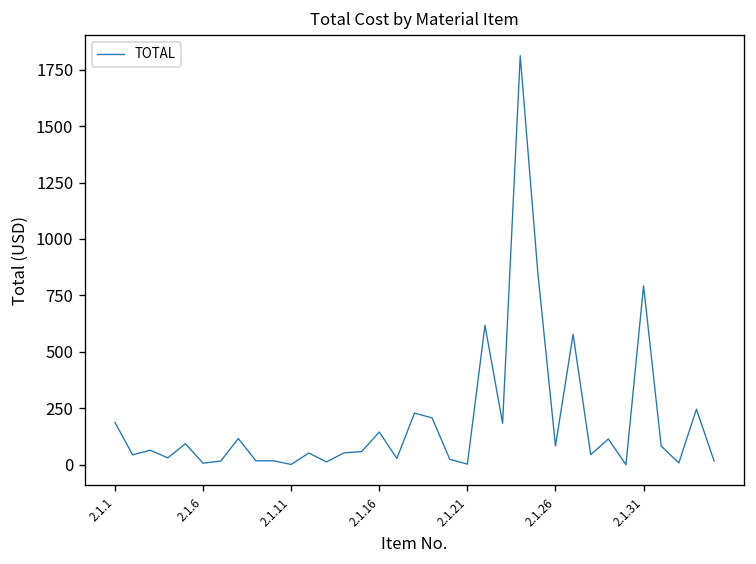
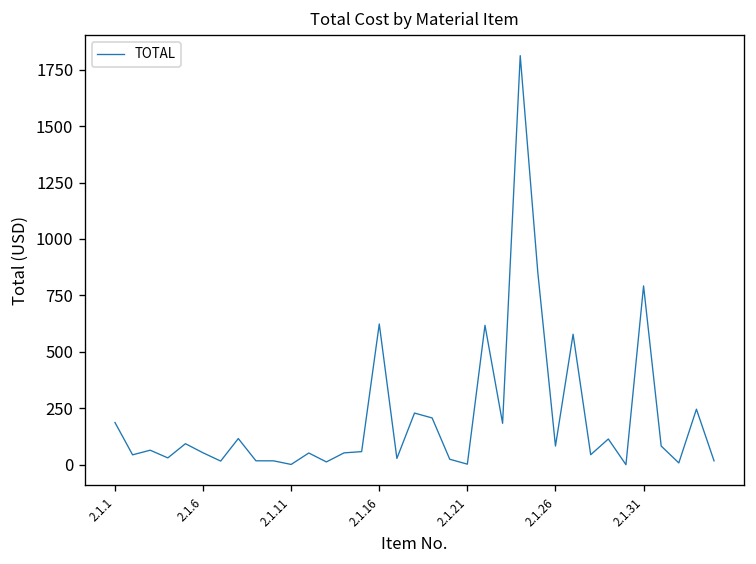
  {
    "2.1.1": 190,
-   "2.1.6": 10,
+   "2.1.6": 50,
    "2.1.11": 0,
-   "2.1.16": 140,
+   "2.1.16": 620,
    "2.1.21": 0,
    "2.1.26": 80,
    "2.1.31": 790
  }
